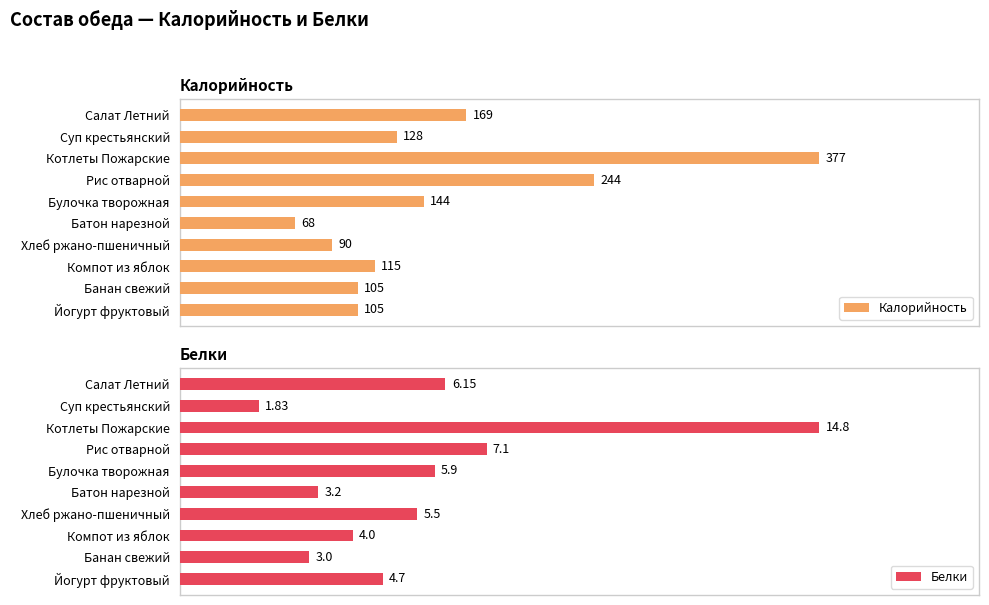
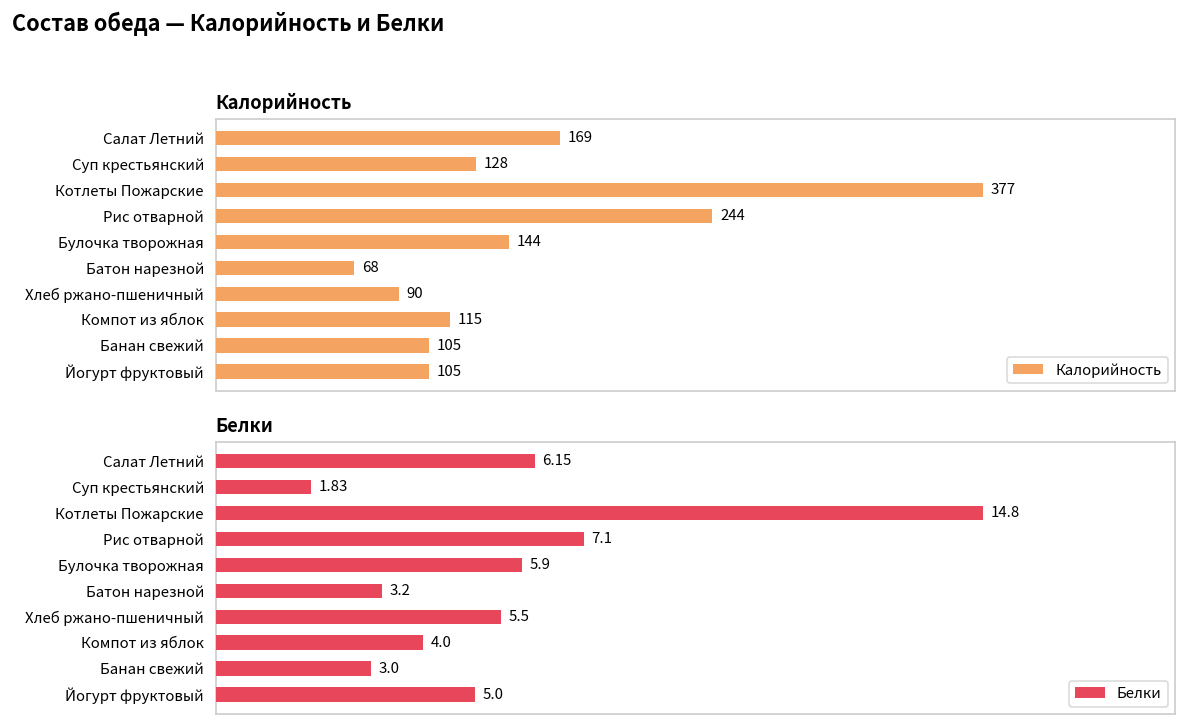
  {
    "Калорийность": {
      "Салат Летний": 169,
      "Суп крестьянский": 128,
      "Котлеты Пожарские": 377,
      "Рис отварной": 244,
      "Булочка творожная": 144,
      "Батон нарезной": 68,
      "Хлеб ржано-пшеничный": 90,
      "Компот из яблок": 115,
      "Банан свежий": 105,
      "Йогурт фруктовый": 105
    },
    "Белки": {
      "Салат Летний": 6.15,
      "Суп крестьянский": 1.83,
      "Котлеты Пожарские": 14.8,
      "Рис отварной": 7.1,
      "Булочка творожная": 5.9,
      "Батон нарезной": 3.2,
      "Хлеб ржано-пшеничный": 5.5,
      "Компот из яблок": 4.0,
      "Банан свежий": 3.0,
-     "Йогурт фруктовый": 4.7
+     "Йогурт фруктовый": 5.0
    }
  }
